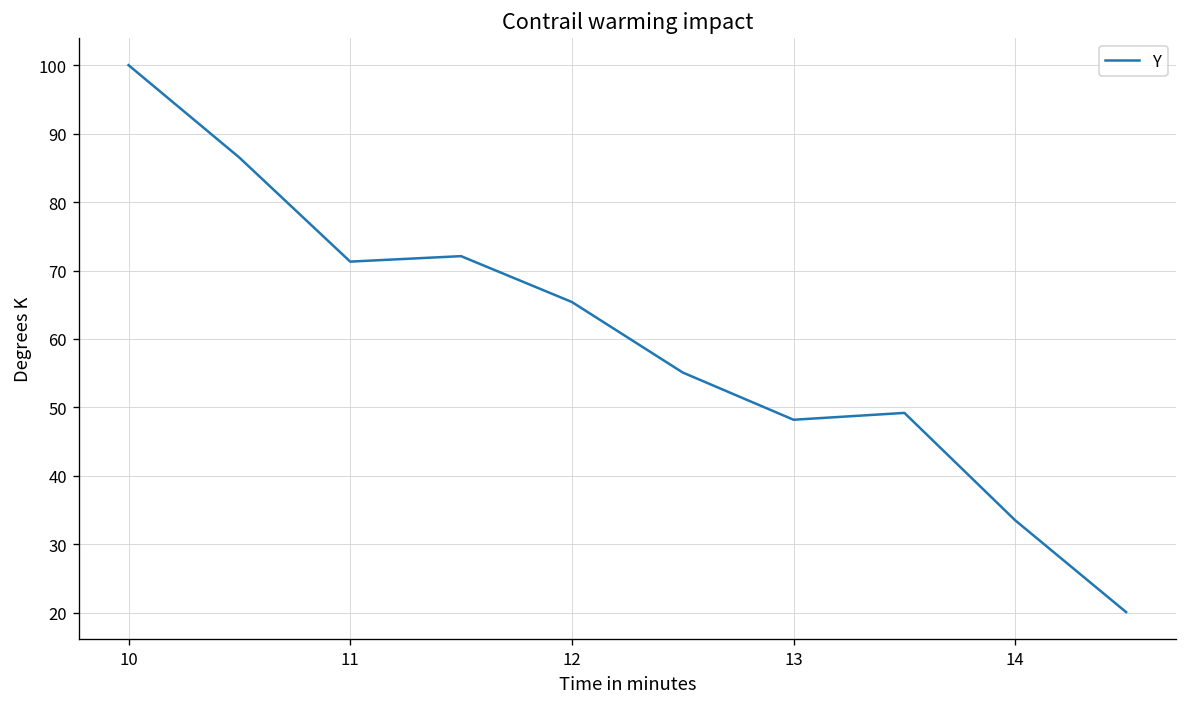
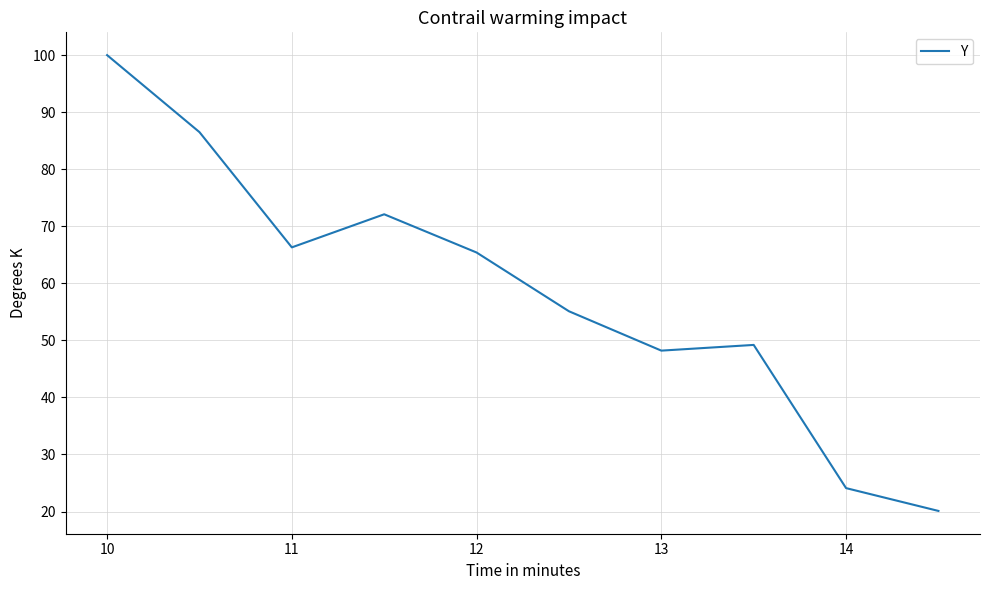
  {
    "10": 100,
-   "11": 71,
+   "11": 66,
    "12": 65,
    "13": 48,
-   "14": 34
+   "14": 24
  }
